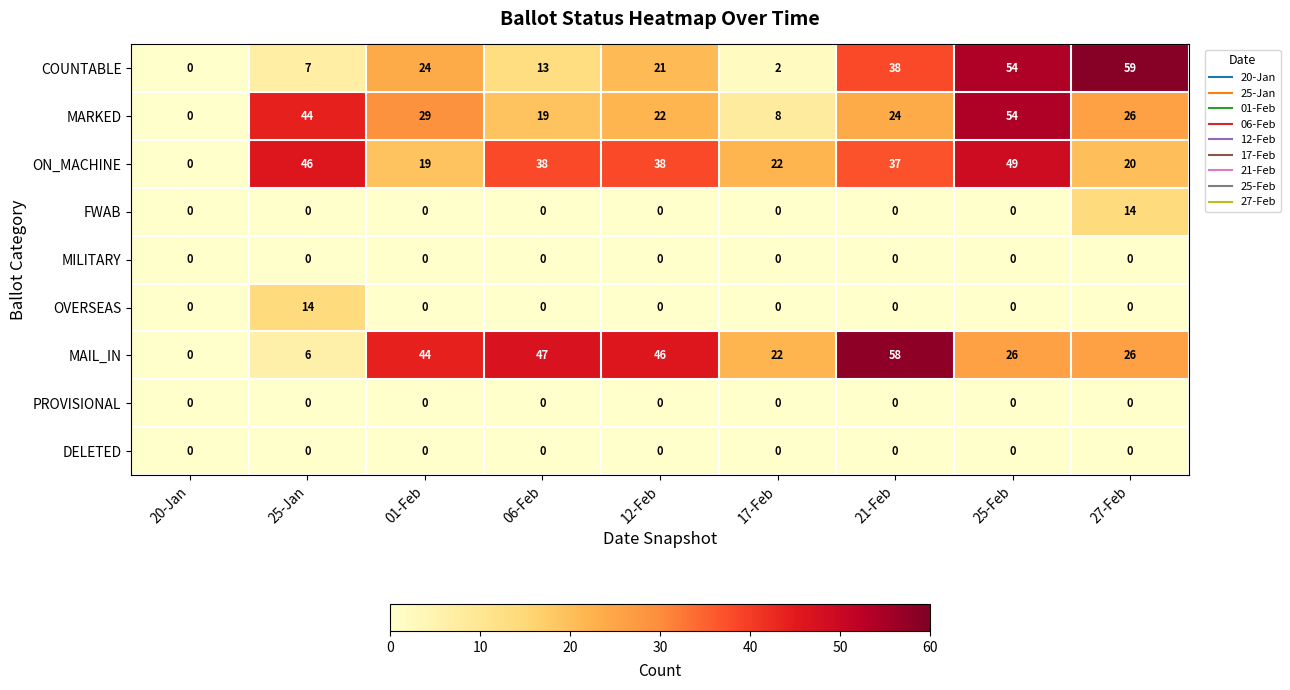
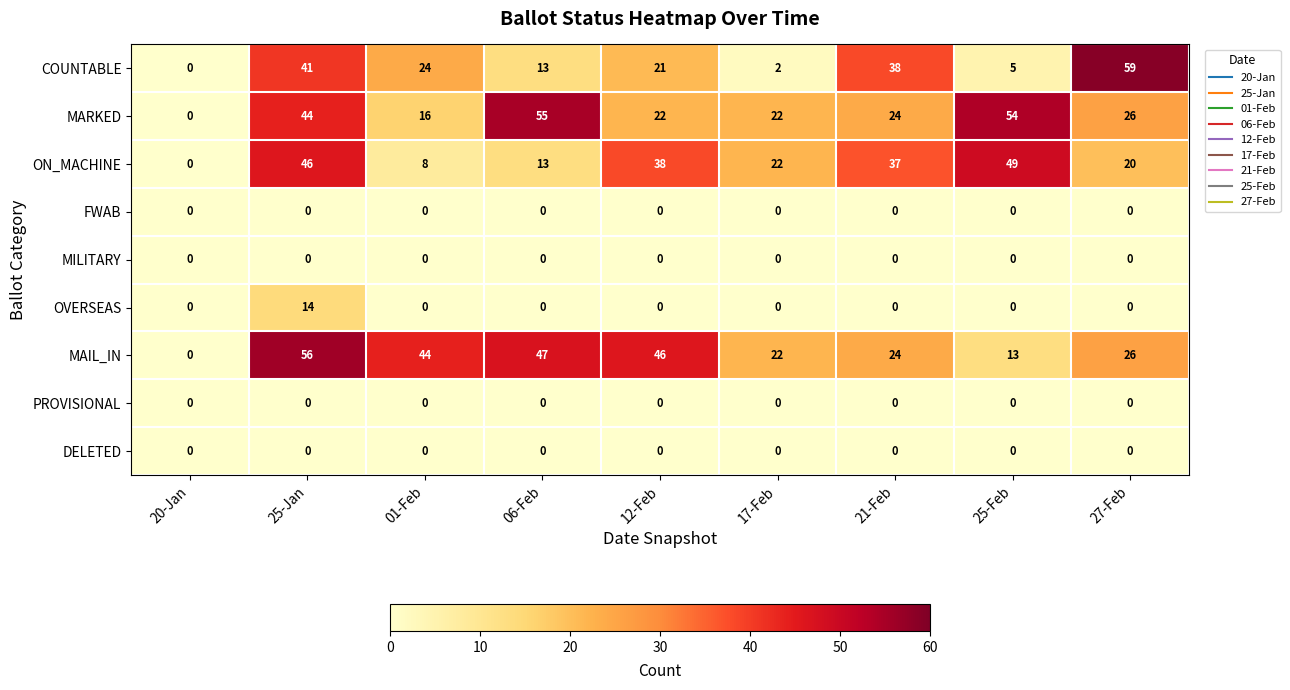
  {
    "COUNTABLE": {
      "20-Jan": 0,
-     "25-Jan": 7,
+     "25-Jan": 41,
      "01-Feb": 24,
      "06-Feb": 13,
      "12-Feb": 21,
      "17-Feb": 2,
      "21-Feb": 38,
-     "25-Feb": 54,
+     "25-Feb": 5,
      "27-Feb": 59
    },
    "MARKED": {
      "20-Jan": 0,
      "25-Jan": 44,
-     "01-Feb": 29,
-     "06-Feb": 19,
+     "01-Feb": 16,
+     "06-Feb": 55,
      "12-Feb": 22,
-     "17-Feb": 8,
+     "17-Feb": 22,
      "21-Feb": 24,
      "25-Feb": 54,
      "27-Feb": 26
    },
    "ON_MACHINE": {
      "20-Jan": 0,
      "25-Jan": 46,
-     "01-Feb": 19,
-     "06-Feb": 38,
+     "01-Feb": 8,
+     "06-Feb": 13,
      "12-Feb": 38,
      "17-Feb": 22,
      "21-Feb": 37,
      "25-Feb": 49,
      "27-Feb": 20
    },
    "FWAB": {
      "20-Jan": 0,
      "25-Jan": 0,
      "01-Feb": 0,
      "06-Feb": 0,
      "12-Feb": 0,
      "17-Feb": 0,
      "21-Feb": 0,
      "25-Feb": 0,
-     "27-Feb": 14
+     "27-Feb": 0
    },
    "MILITARY": {
      "20-Jan": 0,
      "25-Jan": 0,
      "01-Feb": 0,
      "06-Feb": 0,
      "12-Feb": 0,
      "17-Feb": 0,
      "21-Feb": 0,
      "25-Feb": 0,
      "27-Feb": 0
    },
    "OVERSEAS": {
      "20-Jan": 0,
      "25-Jan": 14,
      "01-Feb": 0,
      "06-Feb": 0,
      "12-Feb": 0,
      "17-Feb": 0,
      "21-Feb": 0,
      "25-Feb": 0,
      "27-Feb": 0
    },
    "MAIL_IN": {
      "20-Jan": 0,
-     "25-Jan": 6,
+     "25-Jan": 56,
      "01-Feb": 44,
      "06-Feb": 47,
      "12-Feb": 46,
      "17-Feb": 22,
-     "21-Feb": 58,
-     "25-Feb": 26,
+     "21-Feb": 24,
+     "25-Feb": 13,
      "27-Feb": 26
    },
    "PROVISIONAL": {
      "20-Jan": 0,
      "25-Jan": 0,
      "01-Feb": 0,
      "06-Feb": 0,
      "12-Feb": 0,
      "17-Feb": 0,
      "21-Feb": 0,
      "25-Feb": 0,
      "27-Feb": 0
    },
    "DELETED": {
      "20-Jan": 0,
      "25-Jan": 0,
      "01-Feb": 0,
      "06-Feb": 0,
      "12-Feb": 0,
      "17-Feb": 0,
      "21-Feb": 0,
      "25-Feb": 0,
      "27-Feb": 0
    }
  }
